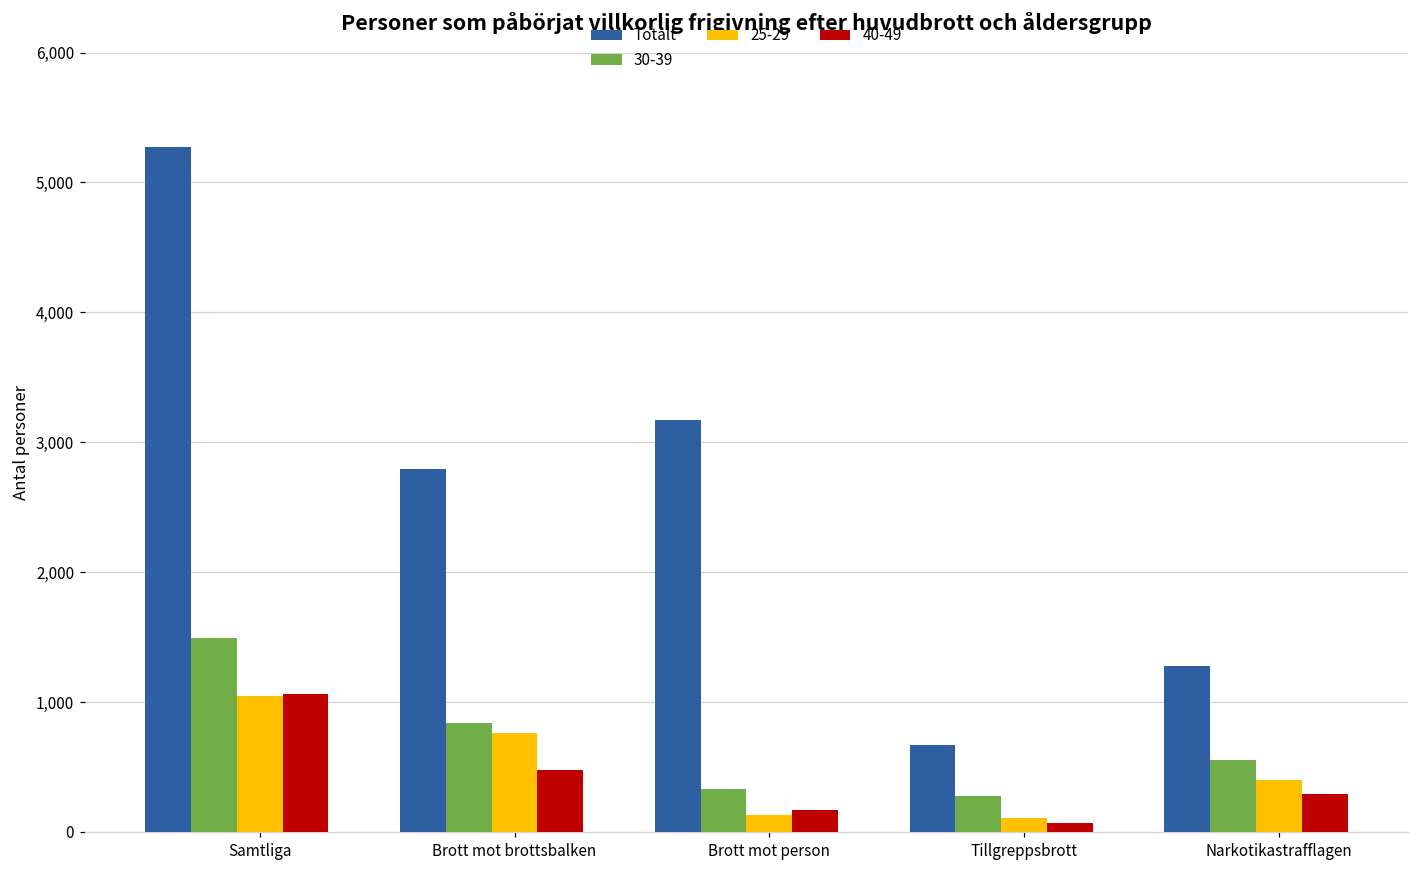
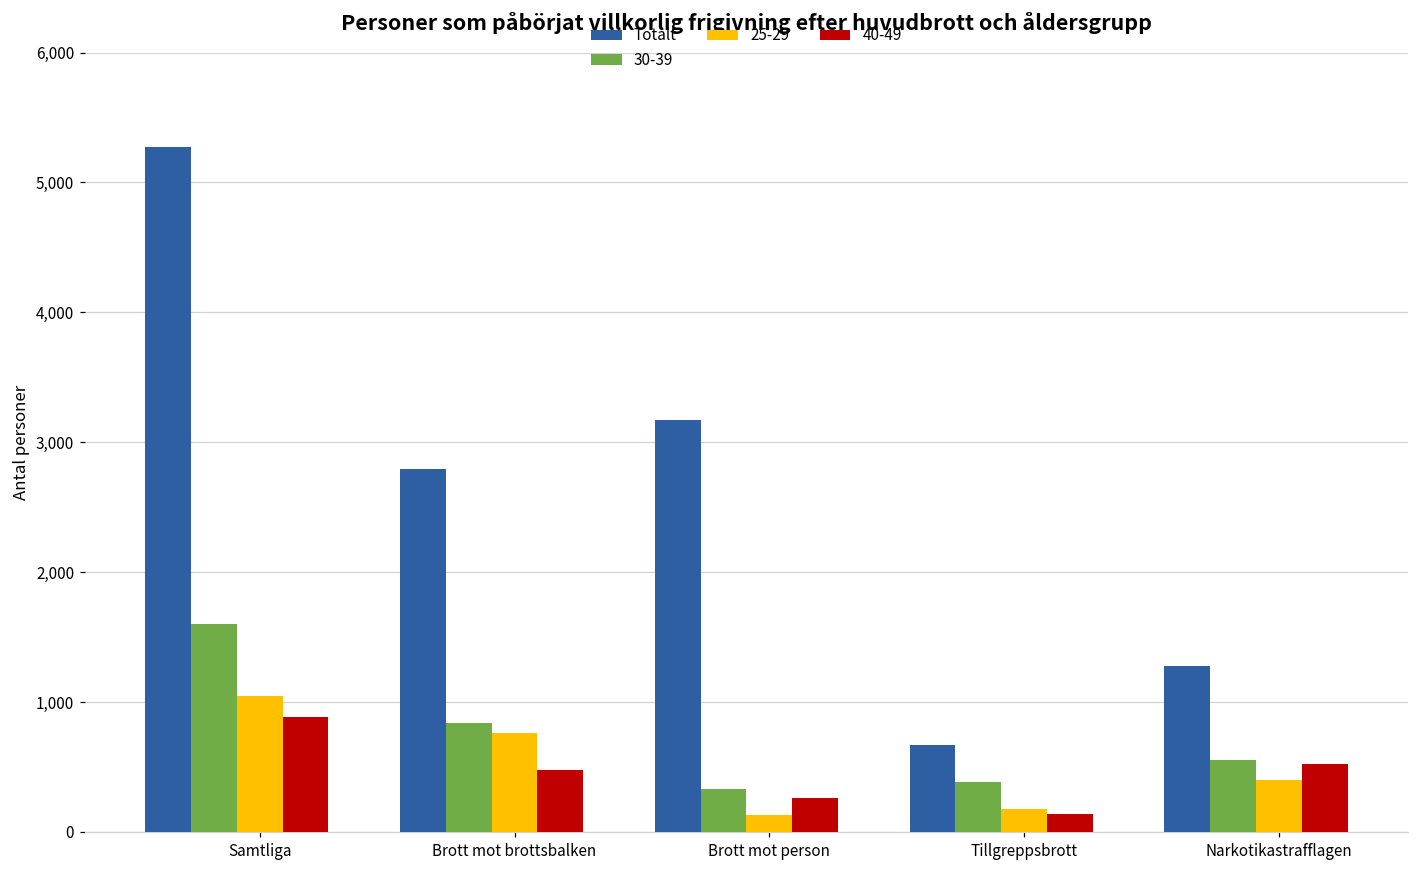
  {
    "Totalt": {
      "Samtliga": "5,270",
      "Brott mot brottsbalken": "2,800",
      "Brott mot person": "3,170",
      "Tillgreppsbrott": "670",
      "Narkotikastrafflagen": "1,280"
    },
    "30-39": {
-     "Samtliga": "1,490",
+     "Samtliga": "1,600",
      "Brott mot brottsbalken": "840",
      "Brott mot person": "330",
-     "Tillgreppsbrott": "280",
+     "Tillgreppsbrott": "380",
      "Narkotikastrafflagen": "560"
    },
    "25-29": {
      "Samtliga": "1,040",
      "Brott mot brottsbalken": "760",
      "Brott mot person": "130",
-     "Tillgreppsbrott": "110",
+     "Tillgreppsbrott": "170",
      "Narkotikastrafflagen": "400"
    },
    "40-49": {
-     "Samtliga": "1,060",
+     "Samtliga": "880",
      "Brott mot brottsbalken": "480",
-     "Brott mot person": "170",
-     "Tillgreppsbrott": "70",
-     "Narkotikastrafflagen": "290"
+     "Brott mot person": "260",
+     "Tillgreppsbrott": "140",
+     "Narkotikastrafflagen": "520"
    }
  }
